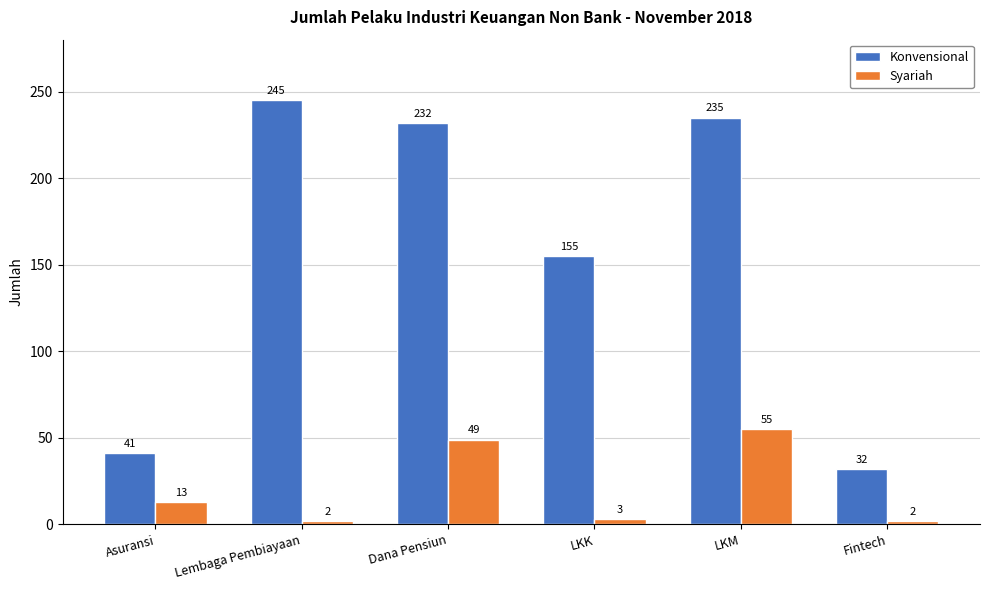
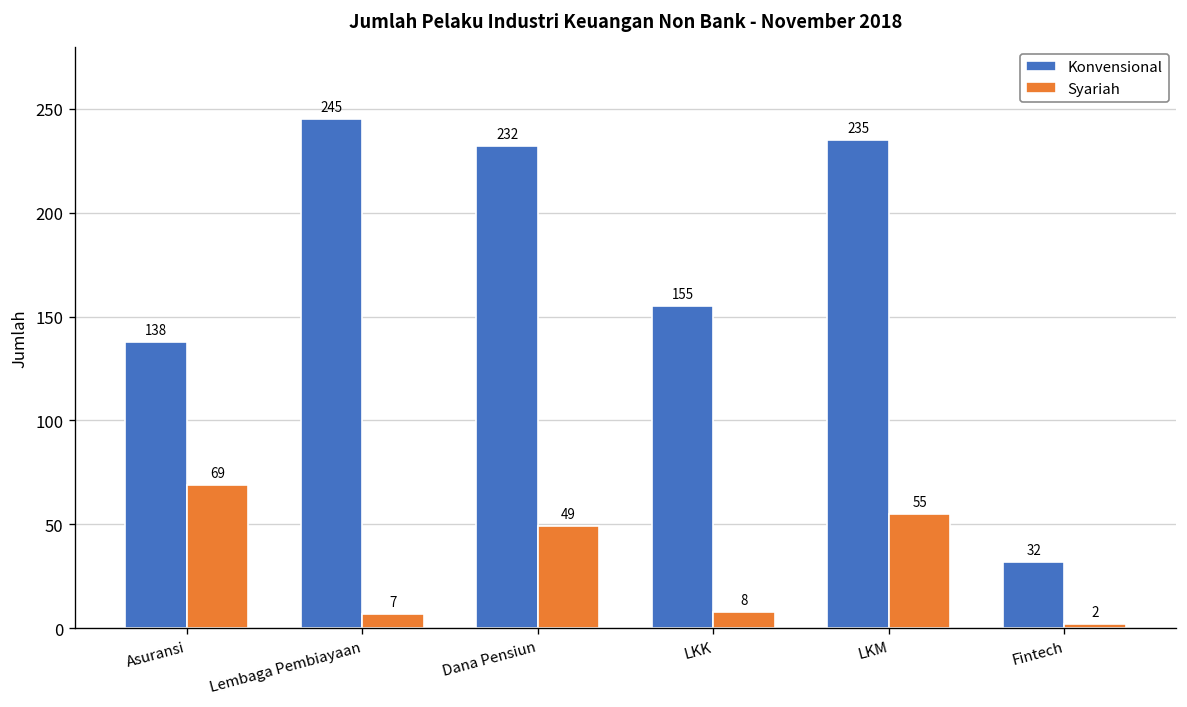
  {
    "Konvensional": {
-     "Asuransi": 41,
+     "Asuransi": 138,
      "Lembaga Pembiayaan": 245,
      "Dana Pensiun": 232,
      "LKK": 155,
      "LKM": 235,
      "Fintech": 32
    },
    "Syariah": {
-     "Asuransi": 13,
-     "Lembaga Pembiayaan": 2,
+     "Asuransi": 69,
+     "Lembaga Pembiayaan": 7,
      "Dana Pensiun": 49,
-     "LKK": 3,
+     "LKK": 8,
      "LKM": 55,
      "Fintech": 2
    }
  }
